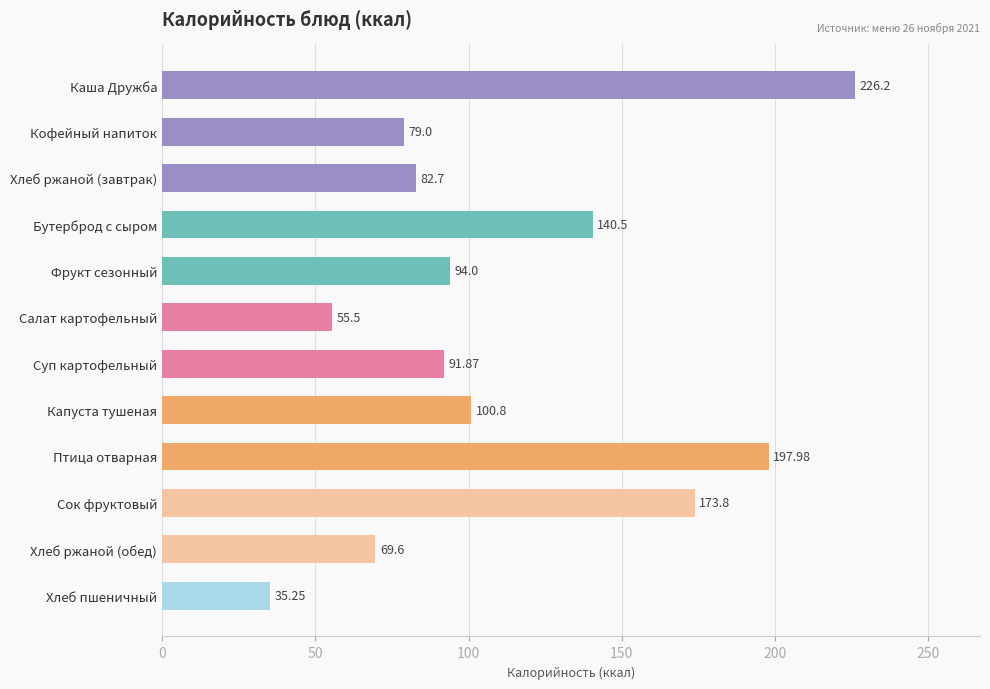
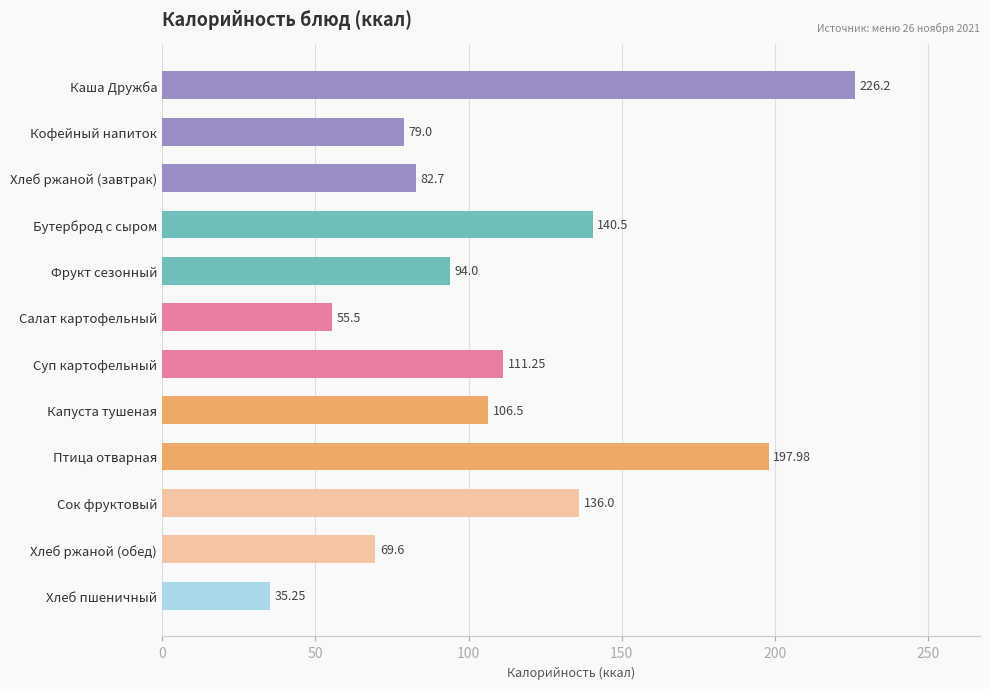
  {
    "Каша Дружба": 226.2,
    "Кофейный напиток": 79.0,
    "Хлеб ржаной (завтрак)": 82.7,
    "Бутерброд с сыром": 140.5,
    "Фрукт сезонный": 94.0,
    "Салат картофельный": 55.5,
-   "Суп картофельный": 91.87,
-   "Капуста тушеная": 100.8,
+   "Суп картофельный": 111.25,
+   "Капуста тушеная": 106.5,
    "Птица отварная": 197.98,
-   "Сок фруктовый": 173.8,
+   "Сок фруктовый": 136.0,
    "Хлеб ржаной (обед)": 69.6,
    "Хлеб пшеничный": 35.25
  }
